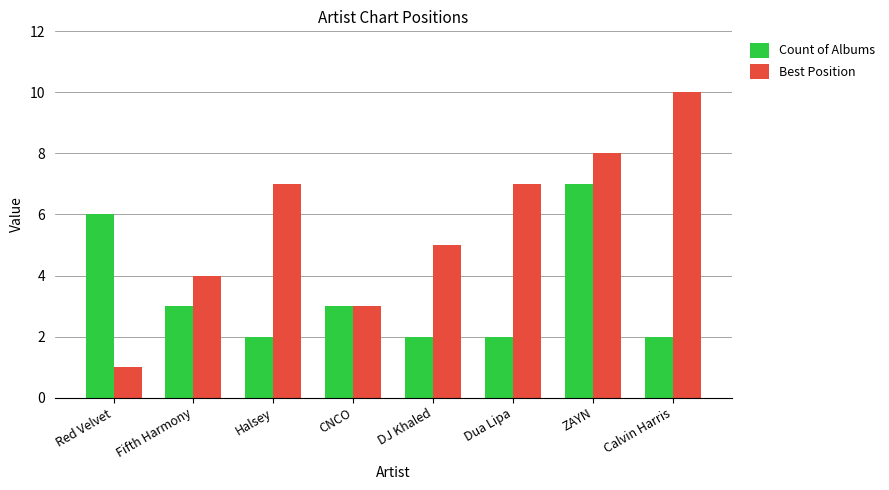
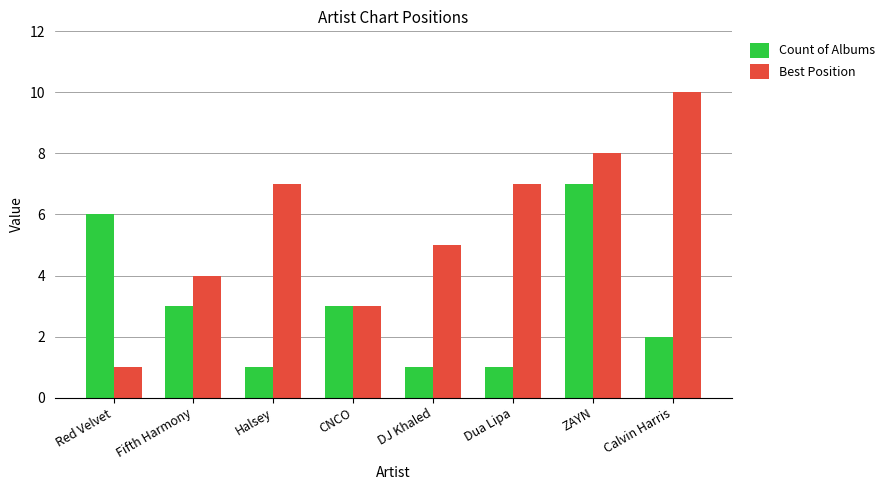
  {
    "Count of Albums": {
      "Red Velvet": 6,
      "Fifth Harmony": 3,
-     "Halsey": 2,
+     "Halsey": 1,
      "CNCO": 3,
-     "DJ Khaled": 2,
-     "Dua Lipa": 2,
+     "DJ Khaled": 1,
+     "Dua Lipa": 1,
      "ZAYN": 7,
      "Calvin Harris": 2
    },
    "Best Position": {
      "Red Velvet": 1,
      "Fifth Harmony": 4,
      "Halsey": 7,
      "CNCO": 3,
      "DJ Khaled": 5,
      "Dua Lipa": 7,
      "ZAYN": 8,
      "Calvin Harris": 10
    }
  }
